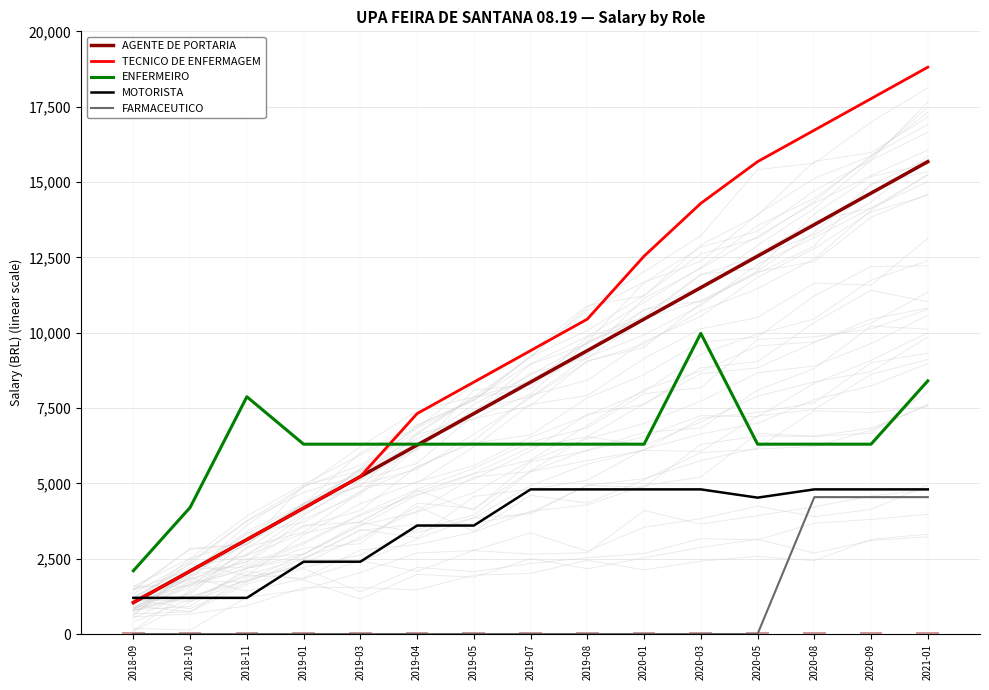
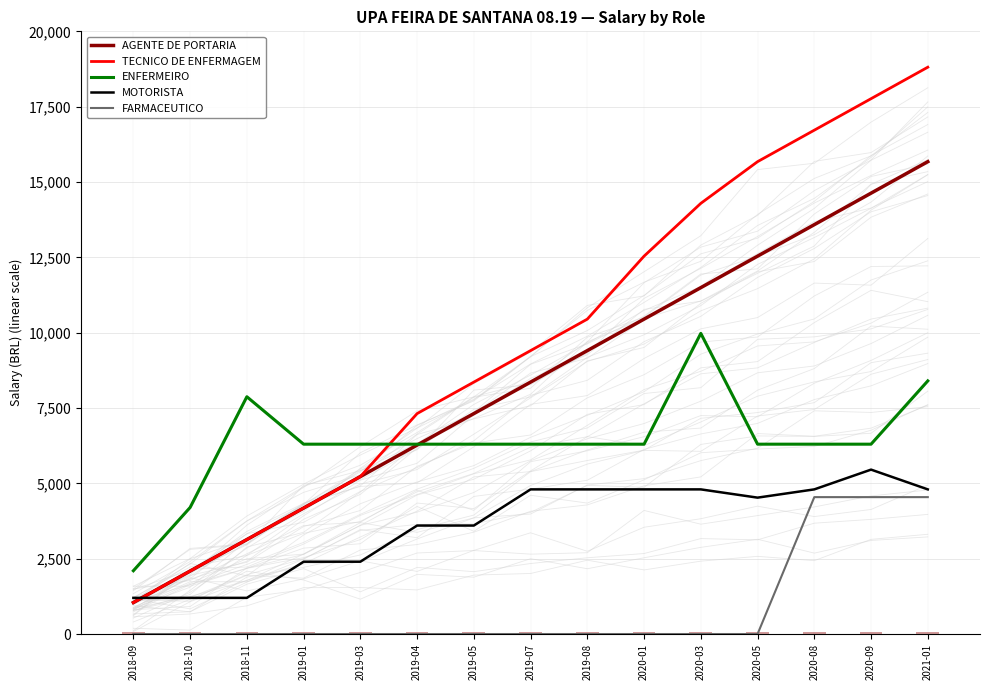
  {
    "TECNICO DE ENFERMAGEM": {
      "2019-04": "7,300",
      "2019-08": "10,500",
      "2020-01": "12,500",
      "2020-03": "14,300",
      "2020-05": "15,700",
      "2020-08": "16,700",
      "2020-09": "17,800",
      "2021-01": "18,800"
    },
    "ENFERMEIRO": {
      "2018-09": "2,100",
      "2018-10": "4,200",
      "2018-11": "7,900",
      "2019-01": "6,300",
      "2019-08": "6,300",
      "2020-03": "10,000",
      "2020-05": "6,300",
      "2020-09": "6,300",
      "2021-01": "8,400"
    },
    "MOTORISTA": {
      "2019-08": "4,800",
      "2020-03": "4,800",
      "2020-05": "4,500",
      "2020-08": "4,800",
-     "2020-09": "4,800"
+     "2020-09": "5,500"
    },
    "FARMACEUTICO": {
      "2018-10": "0",
      "2018-11": "0",
      "2019-01": "0",
      "2019-03": "0",
      "2019-04": "0",
      "2019-05": "0",
      "2019-07": "0",
      "2019-08": "0",
      "2020-01": "0",
      "2020-03": "0",
      "2020-05": "0",
      "2020-08": "4,500",
      "2021-01": "4,500"
    }
  }
